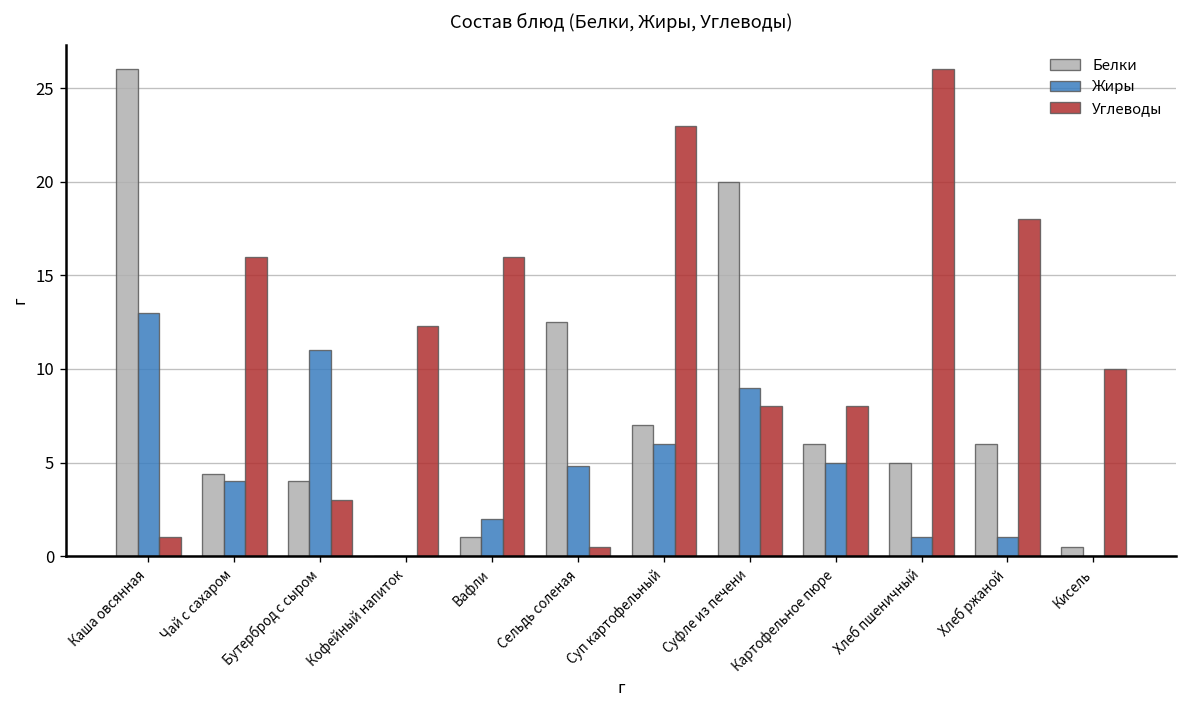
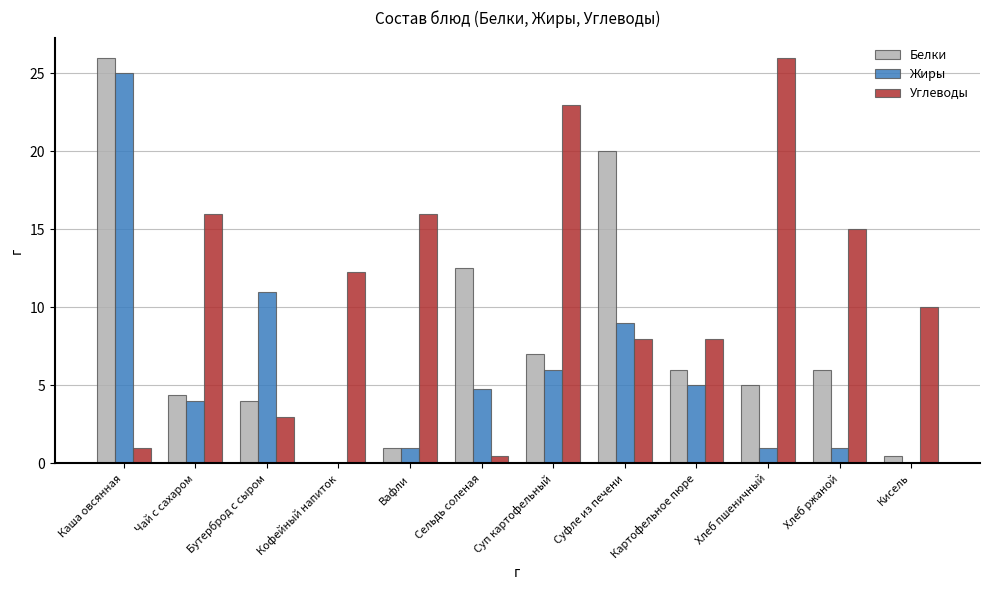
  {
    "Белки": {
      "Каша овсянная": 26,
      "Чай с сахаром": 4.4,
      "Бутерброд с сыром": 4,
      "Кофейный напиток": 0,
      "Вафли": 1,
      "Сельдь соленая": 12.5,
      "Суп картофельный": 7,
      "Суфле из печени": 20,
      "Картофельное пюре": 6,
      "Хлеб пшеничный": 5,
      "Хлеб ржаной": 6,
      "Кисель": 0.5
    },
    "Жиры": {
-     "Каша овсянная": 13,
+     "Каша овсянная": 25,
      "Чай с сахаром": 4,
      "Бутерброд с сыром": 11,
      "Кофейный напиток": 0,
-     "Вафли": 2,
+     "Вафли": 1,
      "Сельдь соленая": 4.8,
      "Суп картофельный": 6,
      "Суфле из печени": 9,
      "Картофельное пюре": 5,
      "Хлеб пшеничный": 1,
      "Хлеб ржаной": 1,
      "Кисель": 0
    },
    "Углеводы": {
      "Каша овсянная": 1,
      "Чай с сахаром": 16,
      "Бутерброд с сыром": 3,
      "Кофейный напиток": 12.3,
      "Вафли": 16,
      "Сельдь соленая": 0.5,
      "Суп картофельный": 23,
      "Суфле из печени": 8,
      "Картофельное пюре": 8,
      "Хлеб пшеничный": 26,
-     "Хлеб ржаной": 18,
+     "Хлеб ржаной": 15,
      "Кисель": 10
    }
  }
